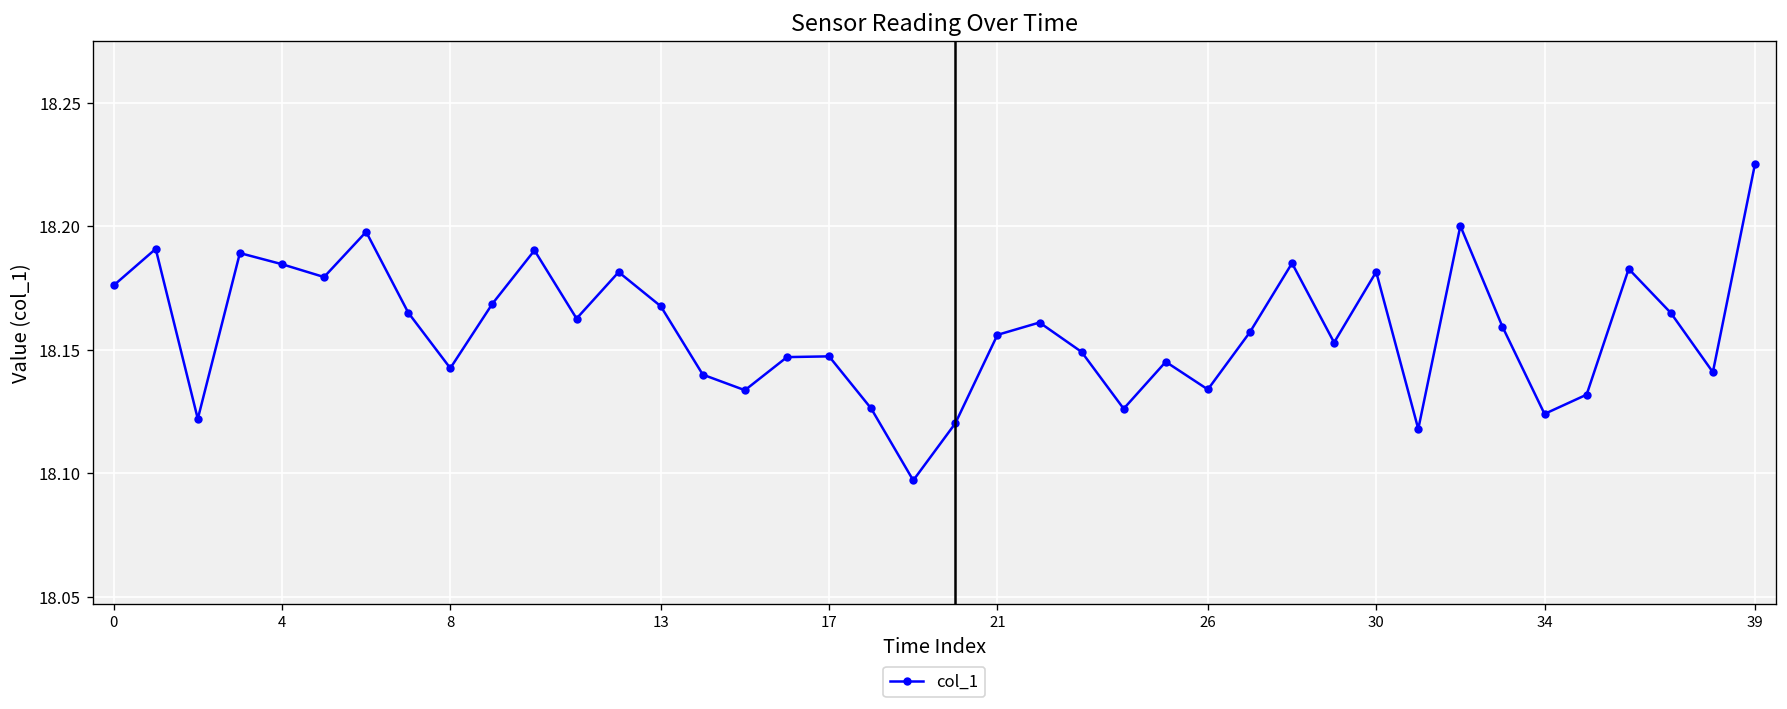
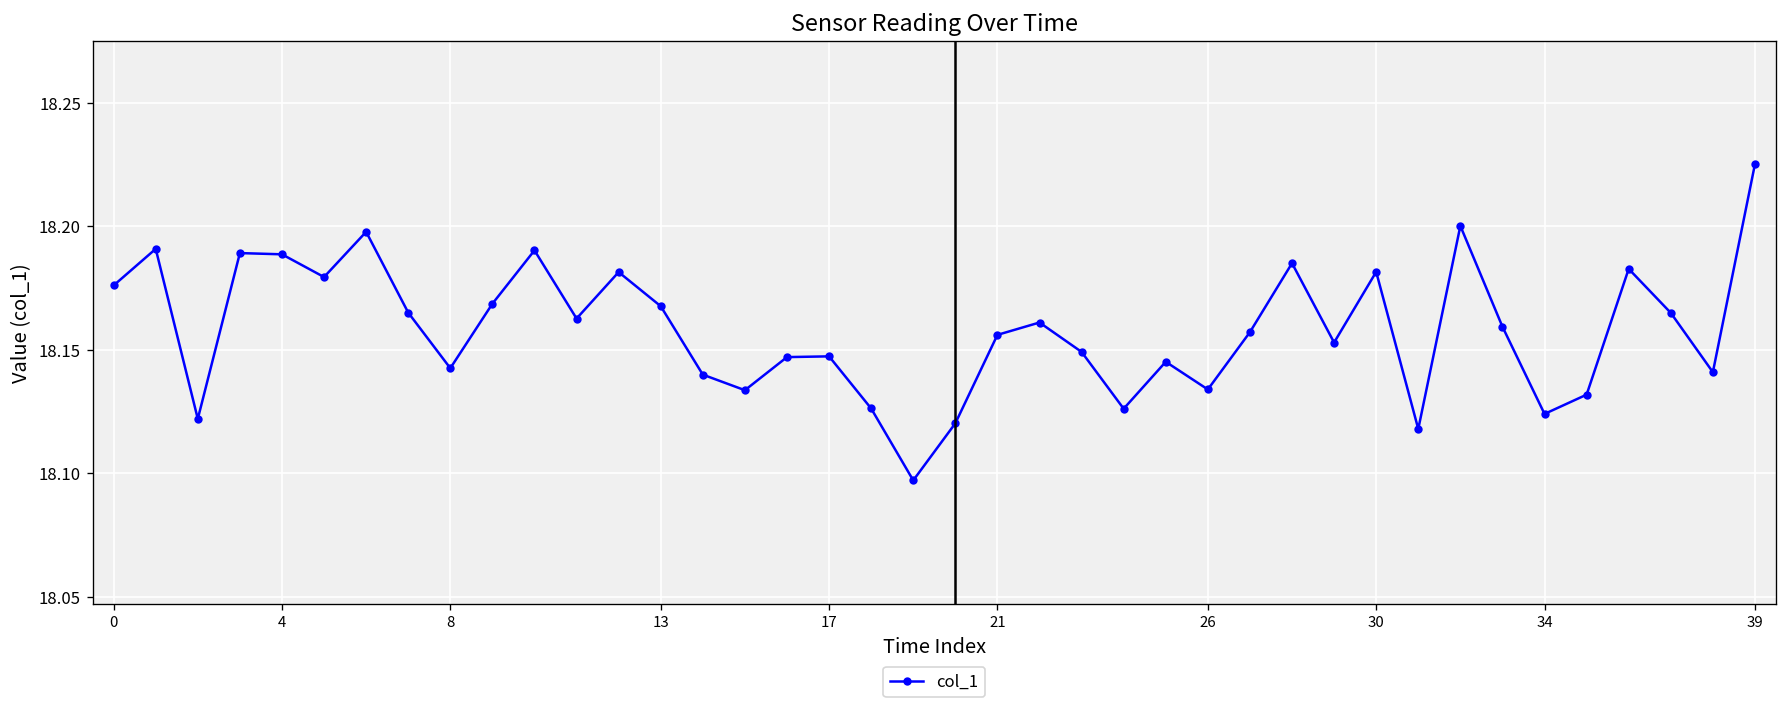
  {
    "0": 18.176,
-   "4": 18.185,
+   "4": 18.189,
    "8": 18.143,
    "13": 18.168,
    "17": 18.147,
    "21": 18.156,
    "26": 18.134,
    "30": 18.182,
    "34": 18.124,
    "39": 18.225
  }
